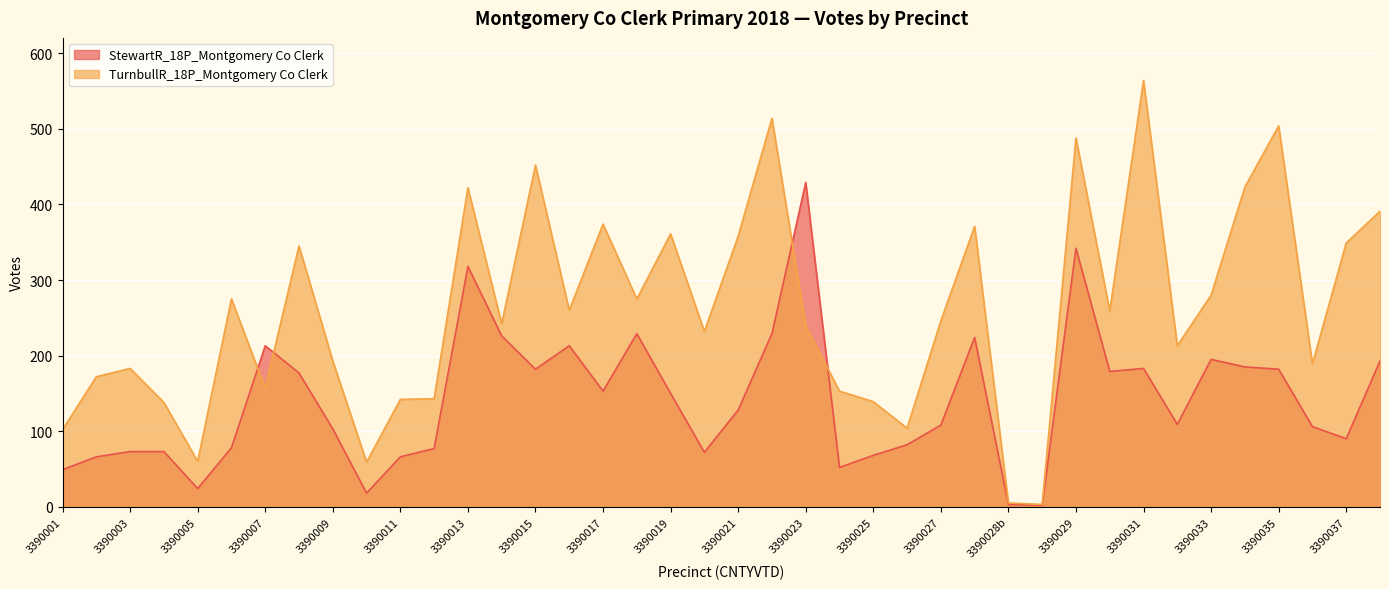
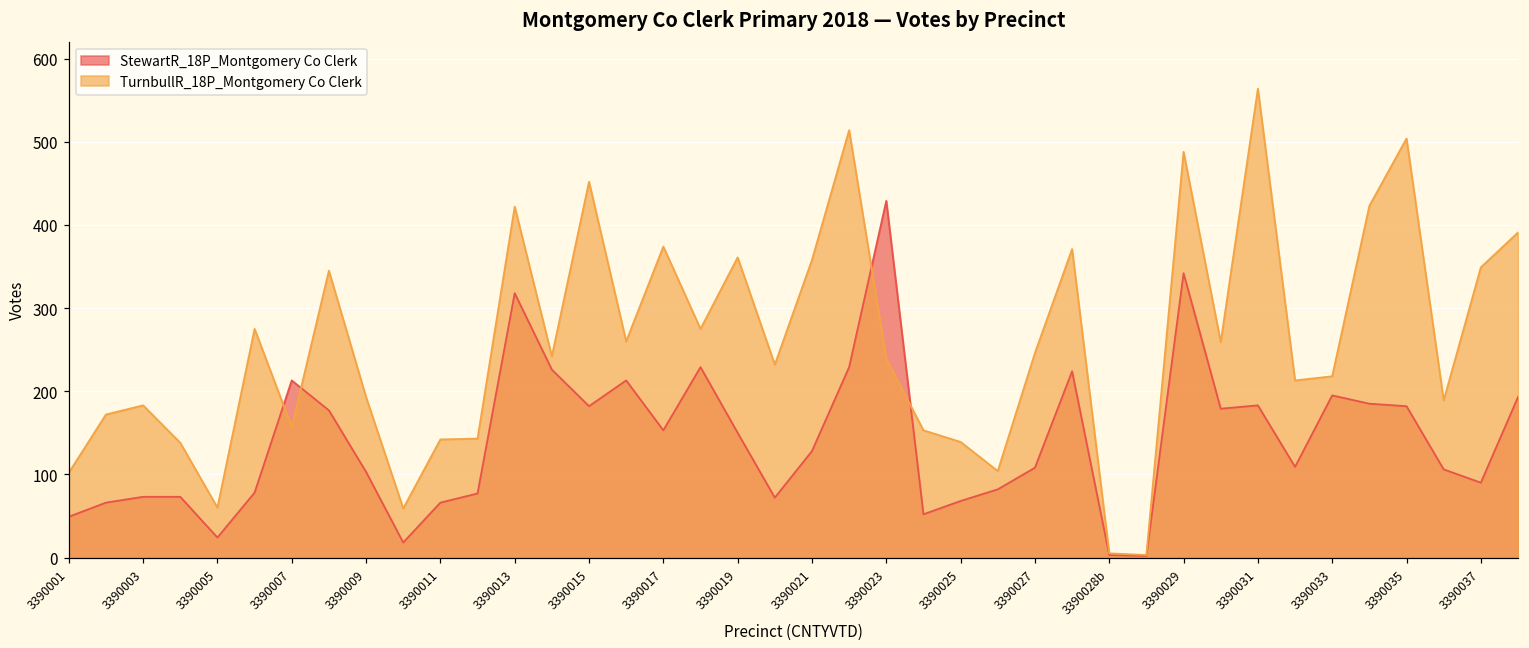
  {
    "StewartR_18P_Montgomery Co Clerk": {
      "3390001": 50,
      "3390003": 70,
      "3390005": 20,
      "3390007": 210,
      "3390009": 100,
      "3390011": 70,
      "3390013": 320,
      "3390015": 180,
      "3390017": 150,
      "3390019": 150,
      "3390021": 130,
      "3390023": 430,
      "3390025": 70,
      "3390027": 110,
      "3390029": 340,
      "3390031": 180,
      "3390033": 200,
      "3390035": 180,
      "3390037": 90
    },
    "TurnbullR_18P_Montgomery Co Clerk": {
      "3390001": 100,
      "3390003": 180,
      "3390005": 60,
      "3390007": 160,
      "3390009": 190,
      "3390011": 140,
      "3390013": 420,
      "3390015": 450,
      "3390017": 370,
      "3390019": 360,
      "3390021": 360,
      "3390023": 240,
      "3390025": 140,
      "3390027": 250,
      "3390029": 490,
      "3390031": 560,
-     "3390033": 280,
+     "3390033": 220,
      "3390035": 500,
      "3390037": 350
    }
  }
